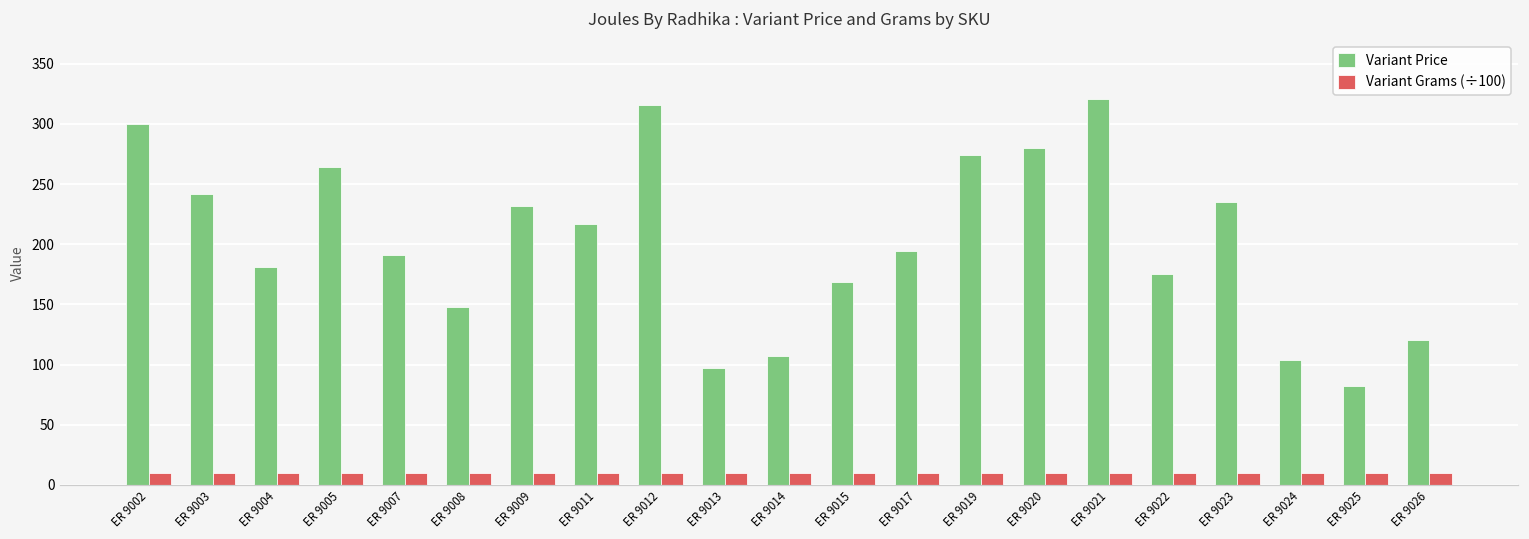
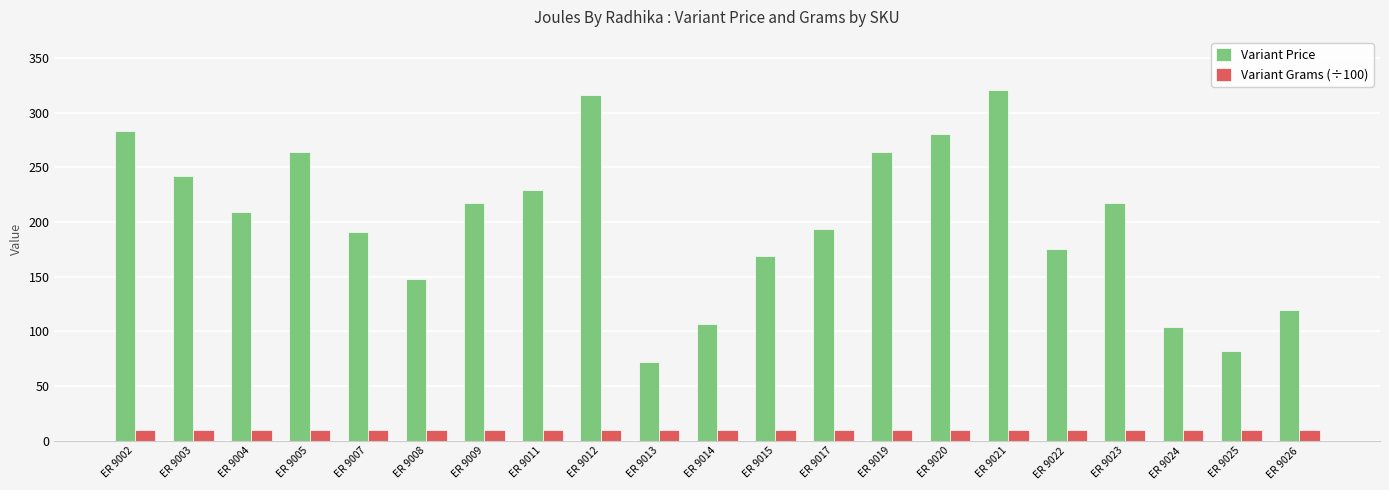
  {
    "Variant Price": {
-     "ER 9002": 300,
+     "ER 9002": 283,
      "ER 9003": 242,
-     "ER 9004": 181,
+     "ER 9004": 209,
      "ER 9005": 264,
      "ER 9007": 191,
      "ER 9008": 148,
-     "ER 9009": 232,
-     "ER 9011": 217,
+     "ER 9009": 217,
+     "ER 9011": 229,
      "ER 9012": 316,
-     "ER 9013": 97,
+     "ER 9013": 72,
      "ER 9014": 107,
      "ER 9015": 169,
      "ER 9017": 194,
-     "ER 9019": 274,
+     "ER 9019": 264,
      "ER 9020": 280,
      "ER 9021": 321,
      "ER 9022": 175,
-     "ER 9023": 235,
+     "ER 9023": 217,
      "ER 9024": 104,
      "ER 9025": 82,
      "ER 9026": 120
    },
    "Variant Grams (÷100)": {
      "ER 9002": 10,
      "ER 9003": 10,
      "ER 9004": 10,
      "ER 9005": 10,
      "ER 9007": 10,
      "ER 9008": 10,
      "ER 9009": 10,
      "ER 9011": 10,
      "ER 9012": 10,
      "ER 9013": 10,
      "ER 9014": 10,
      "ER 9015": 10,
      "ER 9017": 10,
      "ER 9019": 10,
      "ER 9020": 10,
      "ER 9021": 10,
      "ER 9022": 10,
      "ER 9023": 10,
      "ER 9024": 10,
      "ER 9025": 10,
      "ER 9026": 10
    }
  }
